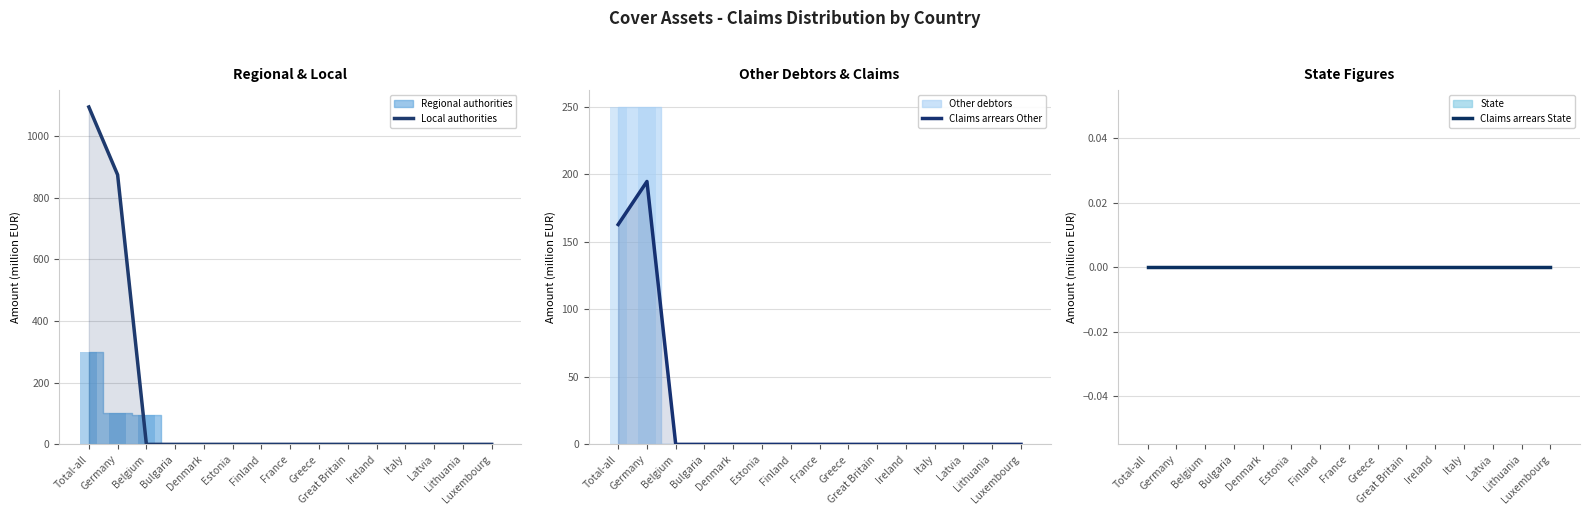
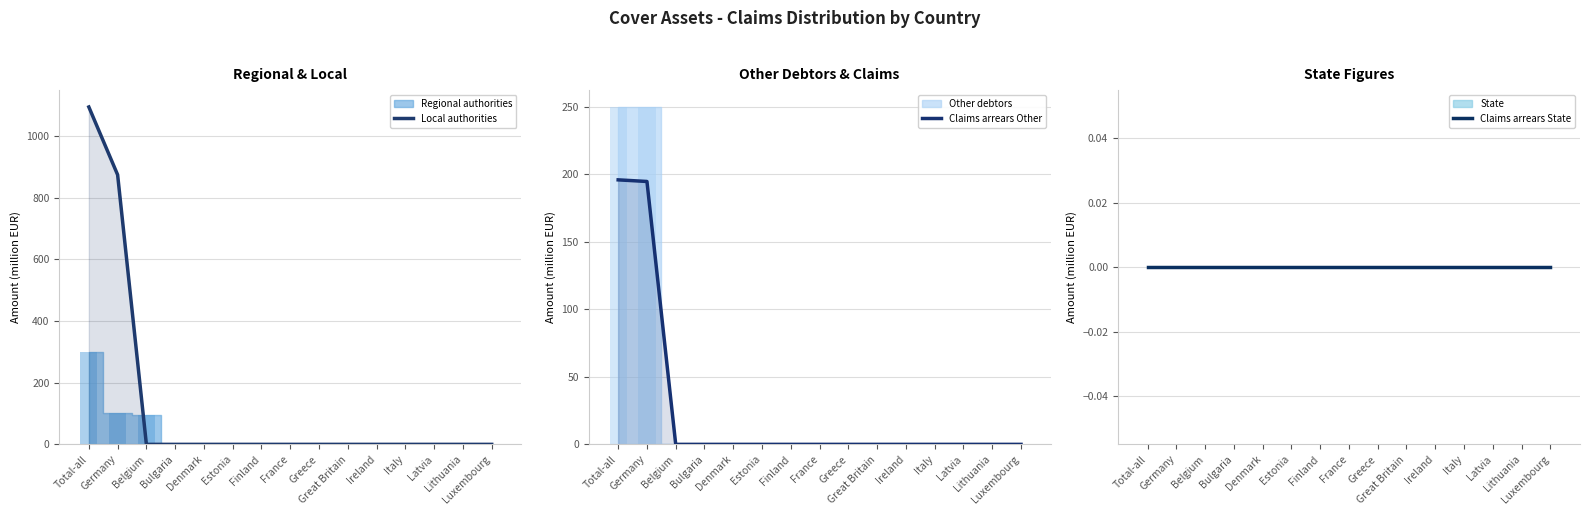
  {
    "Regional & Local": {
      "Local authorities": {
        "Total-all": 1090,
        "Germany": 870,
        "Belgium": 0,
        "Bulgaria": 0,
        "Denmark": 0,
        "Estonia": 0,
        "Finland": 0,
        "France": 0,
        "Greece": 0,
        "Great Britain": 0,
        "Ireland": 0,
        "Italy": 0,
        "Latvia": 0,
        "Lithuania": 0
      }
    },
    "Other Debtors & Claims": {
      "Claims arrears Other": {
-       "Total-all": 163,
+       "Total-all": 196,
        "Germany": 195,
        "Belgium": 0,
        "Bulgaria": 0,
        "Denmark": 0,
        "Estonia": 0,
        "Finland": 0,
        "France": 0,
        "Greece": 0,
        "Great Britain": 0,
        "Ireland": 0,
        "Italy": 0,
        "Latvia": 0,
        "Lithuania": 0
      }
    },
    "State Figures": {
      "Claims arrears State": {
        "Total-all": 0.000,
        "Germany": 0.000,
        "Belgium": 0.000,
        "Bulgaria": 0.000,
        "Denmark": 0.000,
        "Estonia": 0.000,
        "Finland": 0.000,
        "France": 0.000,
        "Greece": 0.000,
        "Great Britain": 0.000,
        "Ireland": 0.000,
        "Italy": 0.000,
        "Latvia": 0.000,
        "Lithuania": 0.000,
        "Luxembourg": 0.000
      }
    }
  }
